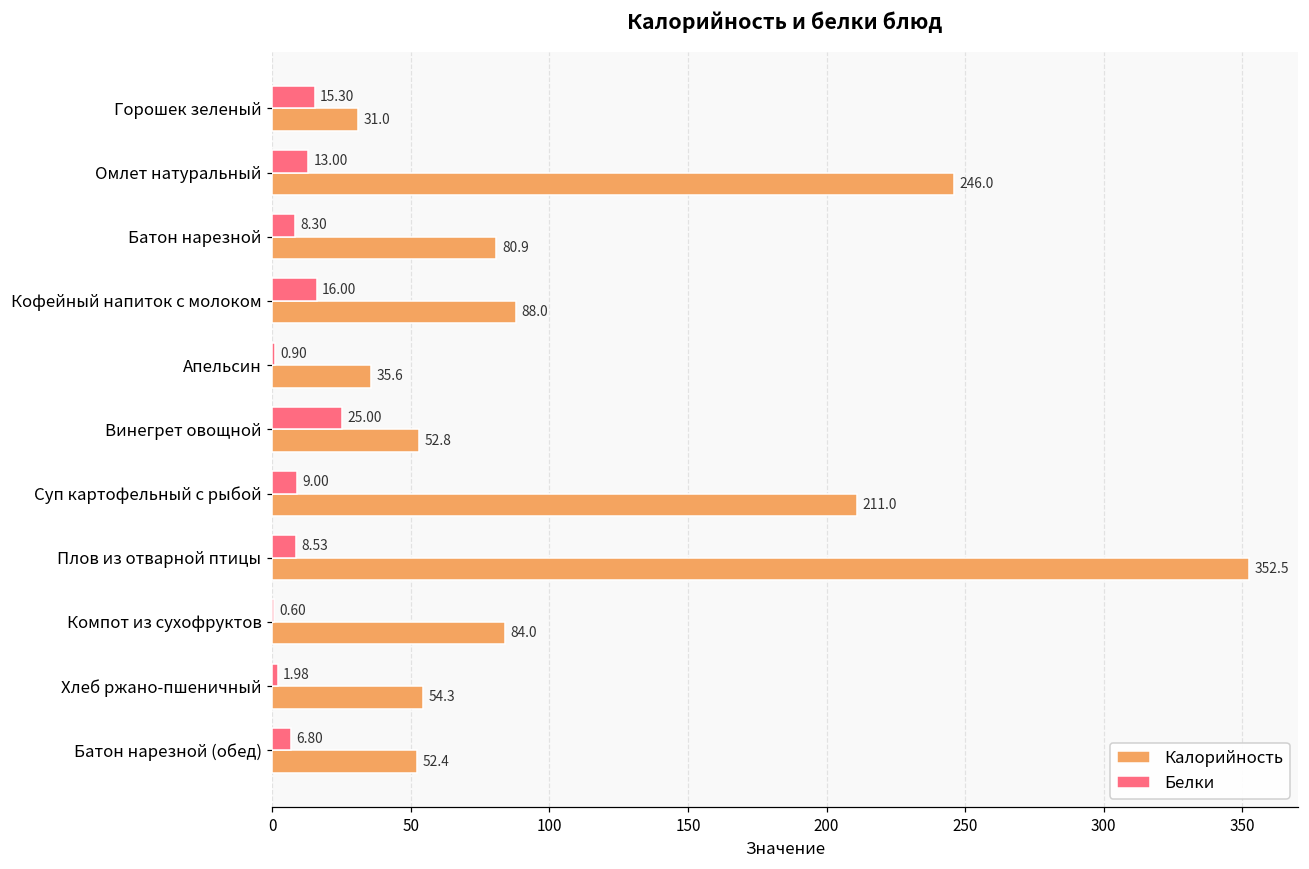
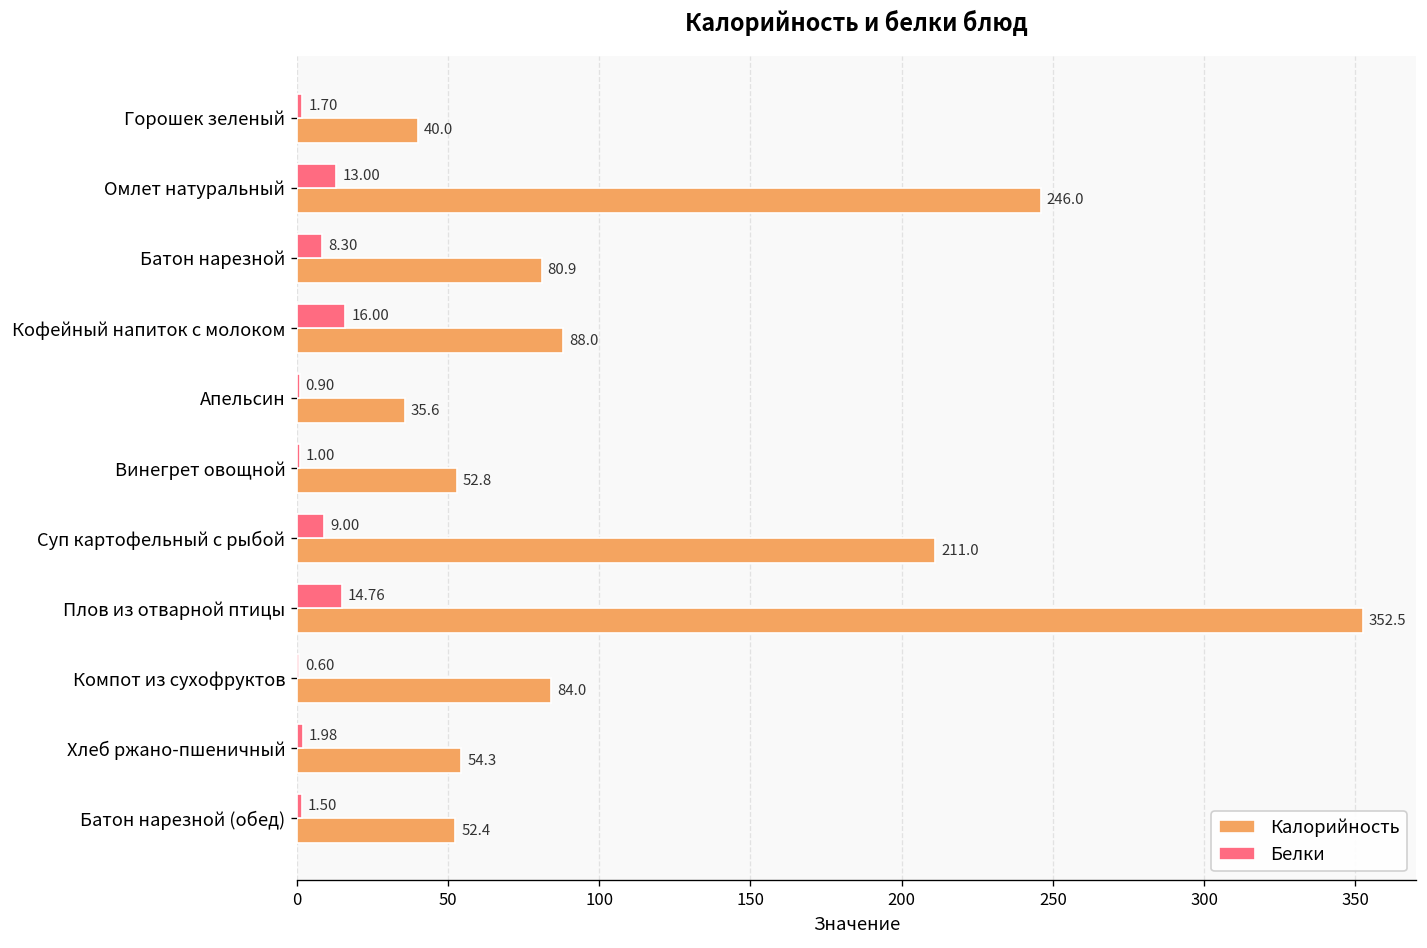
  {
    "Калорийность": {
-     "Горошек зеленый": 31.0,
+     "Горошек зеленый": 40.0,
      "Омлет натуральный": 246.0,
      "Батон нарезной": 80.9,
      "Кофейный напиток с молоком": 88.0,
      "Апельсин": 35.6,
      "Винегрет овощной": 52.8,
      "Суп картофельный с рыбой": 211.0,
      "Плов из отварной птицы": 352.5,
      "Компот из сухофруктов": 84.0,
      "Хлеб ржано-пшеничный": 54.3,
      "Батон нарезной (обед)": 52.4
    },
    "Белки": {
-     "Горошек зеленый": 15.30,
+     "Горошек зеленый": 1.70,
      "Омлет натуральный": 13.00,
      "Батон нарезной": 8.30,
      "Кофейный напиток с молоком": 16.00,
      "Апельсин": 0.90,
-     "Винегрет овощной": 25.00,
+     "Винегрет овощной": 1.00,
      "Суп картофельный с рыбой": 9.00,
-     "Плов из отварной птицы": 8.53,
+     "Плов из отварной птицы": 14.76,
      "Компот из сухофруктов": 0.60,
      "Хлеб ржано-пшеничный": 1.98,
-     "Батон нарезной (обед)": 6.80
+     "Батон нарезной (обед)": 1.50
    }
  }
